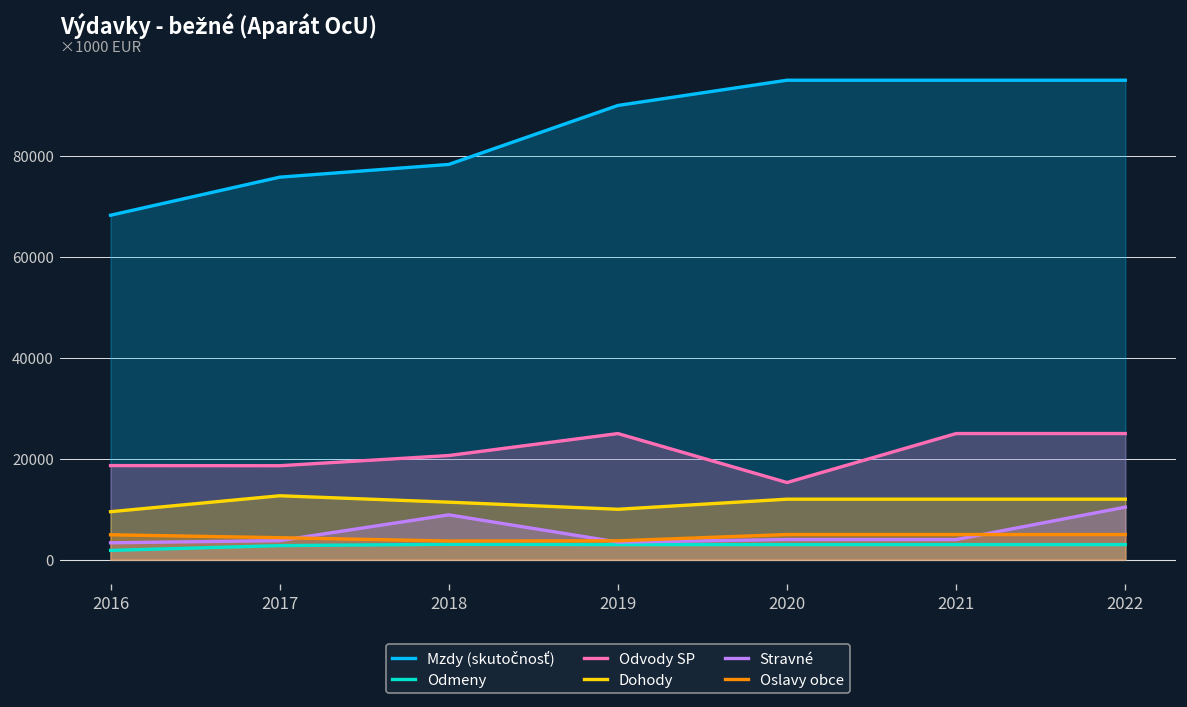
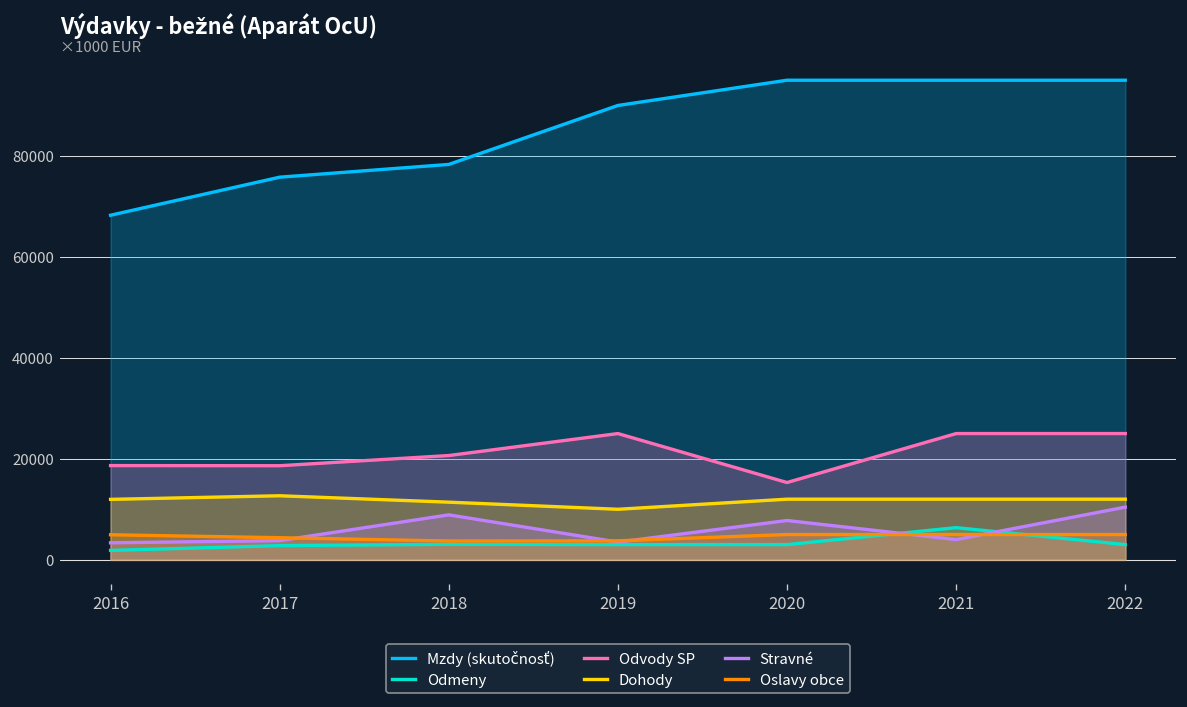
  {
    "Mzdy (skutočnosť)": {
      "2016": 68000,
      "2017": 76000,
      "2018": 78000,
      "2019": 90000,
      "2020": 95000,
      "2021": 95000,
      "2022": 95000
    },
    "Odmeny": {
      "2016": 2000,
      "2017": 3000,
      "2018": 3000,
      "2020": 3000,
-     "2021": 3000,
+     "2021": 6000,
      "2022": 3000
    },
    "Odvody SP": {
      "2016": 19000,
      "2017": 19000,
      "2018": 21000,
      "2019": 25000,
      "2020": 15000,
      "2021": 25000,
      "2022": 25000
    },
    "Dohody": {
-     "2016": 10000,
+     "2016": 12000,
      "2017": 13000,
      "2018": 11000,
      "2019": 10000,
      "2020": 12000,
      "2021": 12000,
      "2022": 12000
    },
    "Stravné": {
      "2016": 3000,
      "2018": 9000,
-     "2020": 4000,
+     "2020": 8000,
      "2021": 4000,
      "2022": 10000
    },
    "Oslavy obce": {
      "2016": 5000,
      "2018": 4000,
      "2020": 5000,
      "2021": 5000,
      "2022": 5000
    }
  }
